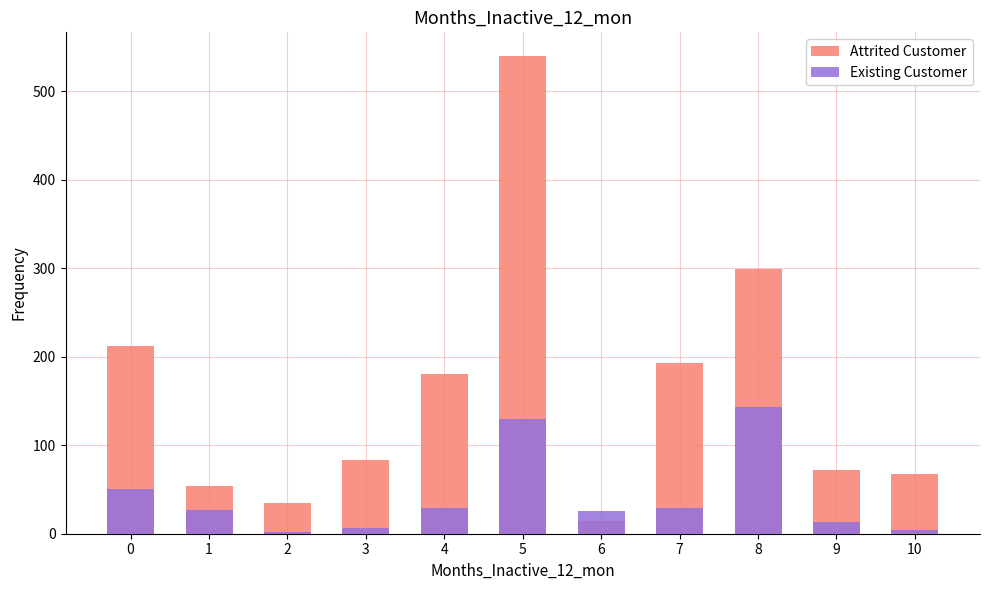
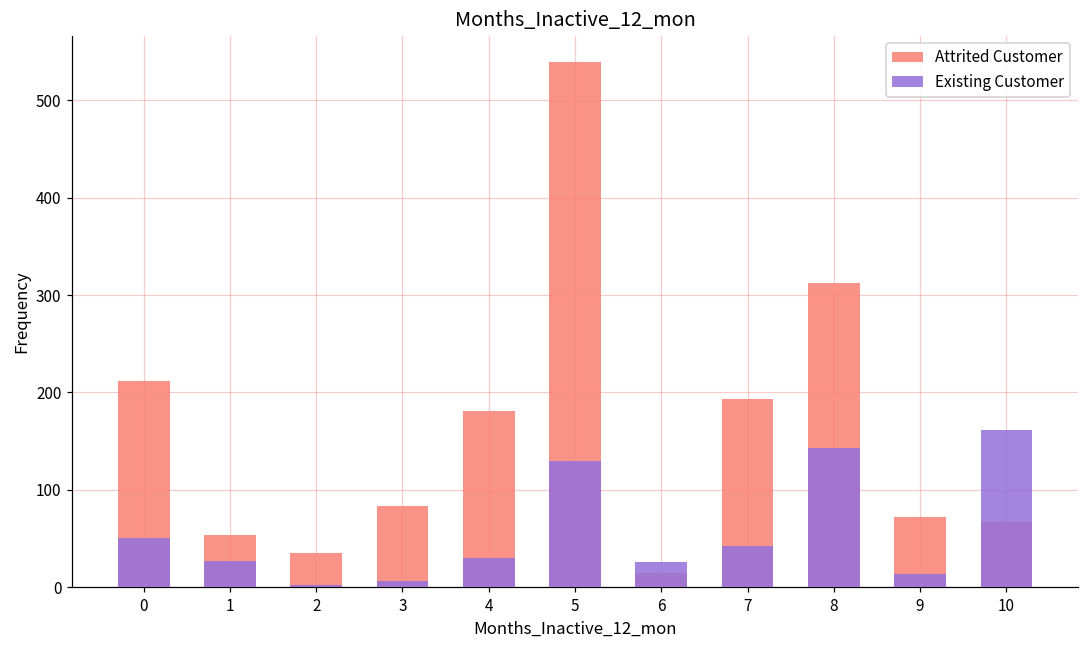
  {
    "Attrited Customer": {
      "0": 210,
      "1": 50,
      "2": 30,
      "3": 80,
      "4": 180,
      "5": 540,
      "7": 190,
-     "8": 300,
+     "8": 310,
      "9": 70
    },
    "Existing Customer": {
      "6": 30,
-     "7": 30,
-     "10": 0
+     "7": 40,
+     "10": 160
    }
  }
